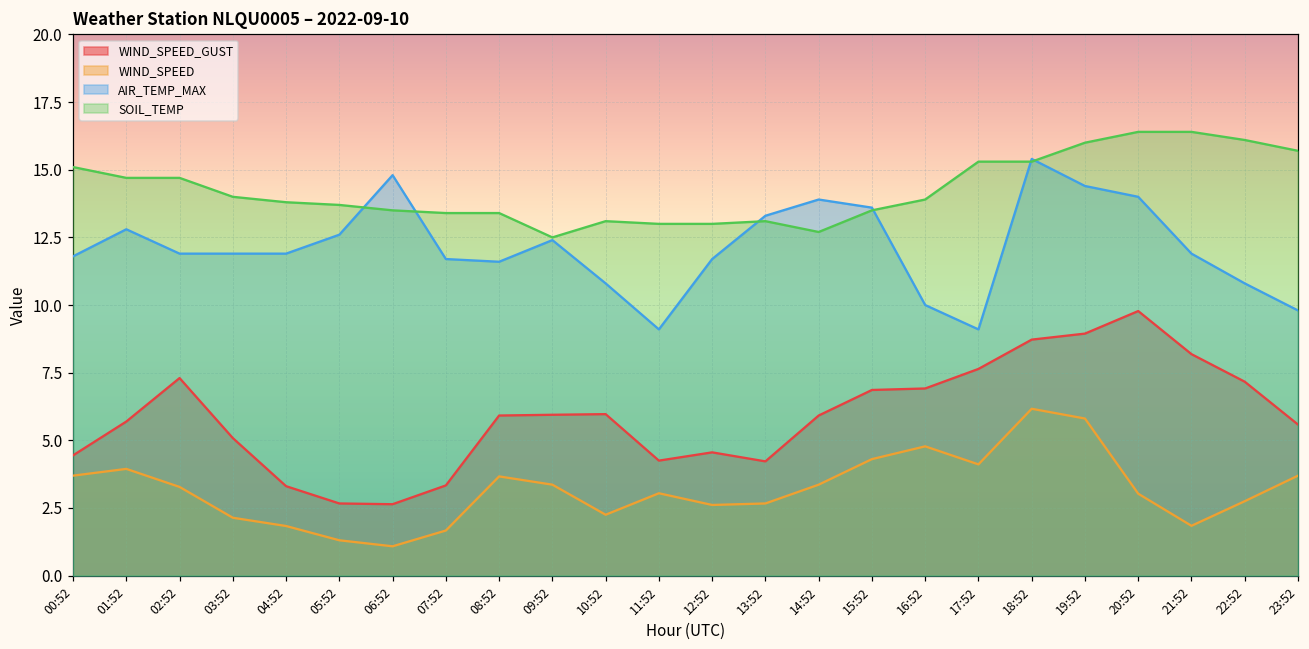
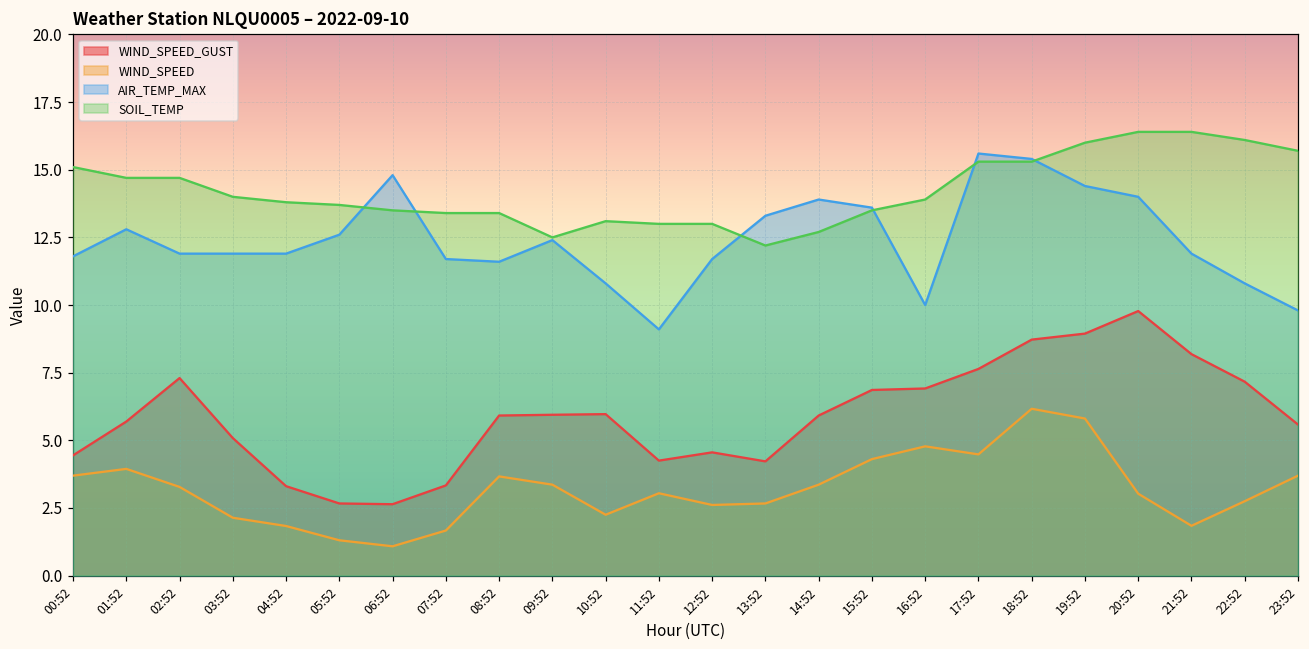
  {
    "WIND_SPEED_GUST": {
      "00:52": 4.4,
      "01:52": 5.7,
      "02:52": 7.3,
      "03:52": 5.1,
      "04:52": 3.3,
      "05:52": 2.7,
      "06:52": 2.6,
      "07:52": 3.3,
      "08:52": 5.9,
      "09:52": 5.9,
      "10:52": 6.0,
      "11:52": 4.3,
      "12:52": 4.6,
      "13:52": 4.2,
      "14:52": 5.9,
      "15:52": 6.9,
      "16:52": 6.9,
      "17:52": 7.6,
      "18:52": 8.7,
      "19:52": 8.9,
      "20:52": 9.8,
      "21:52": 8.2,
      "22:52": 7.2,
      "23:52": 5.6
    },
    "WIND_SPEED": {
      "00:52": 3.7,
      "01:52": 3.9,
      "02:52": 3.3,
      "03:52": 2.1,
      "04:52": 1.8,
      "05:52": 1.3,
      "06:52": 1.1,
      "07:52": 1.7,
      "08:52": 3.7,
      "09:52": 3.4,
      "10:52": 2.3,
      "11:52": 3.0,
      "12:52": 2.6,
      "13:52": 2.7,
      "14:52": 3.4,
      "15:52": 4.3,
      "16:52": 4.8,
-     "17:52": 4.1,
+     "17:52": 4.5,
      "18:52": 6.2,
      "19:52": 5.8,
      "20:52": 3.0,
      "21:52": 1.8,
      "22:52": 2.8,
      "23:52": 3.7
    },
    "AIR_TEMP_MAX": {
      "00:52": 11.8,
      "01:52": 12.8,
      "02:52": 11.9,
      "03:52": 11.9,
      "04:52": 11.9,
      "05:52": 12.6,
      "06:52": 14.8,
      "07:52": 11.7,
      "08:52": 11.6,
      "10:52": 10.8,
      "11:52": 9.1,
      "12:52": 11.7,
      "13:52": 13.3,
      "14:52": 13.9,
      "16:52": 10.0,
-     "17:52": 9.1,
+     "17:52": 15.6,
      "19:52": 14.4,
      "20:52": 14.0,
      "21:52": 11.9,
      "22:52": 10.8,
      "23:52": 9.8
    },
    "SOIL_TEMP": {
      "00:52": 15.1,
      "01:52": 14.7,
      "02:52": 14.7,
      "03:52": 14.0,
      "04:52": 13.8,
      "05:52": 13.7,
      "06:52": 13.5,
      "07:52": 13.4,
      "08:52": 13.4,
      "10:52": 13.1,
      "11:52": 13.0,
      "12:52": 13.0,
-     "13:52": 13.1,
+     "13:52": 12.2,
      "14:52": 12.7,
      "16:52": 13.9,
      "17:52": 15.3,
      "19:52": 16.0,
      "20:52": 16.4,
      "21:52": 16.4,
      "22:52": 16.1,
      "23:52": 15.7
    }
  }
